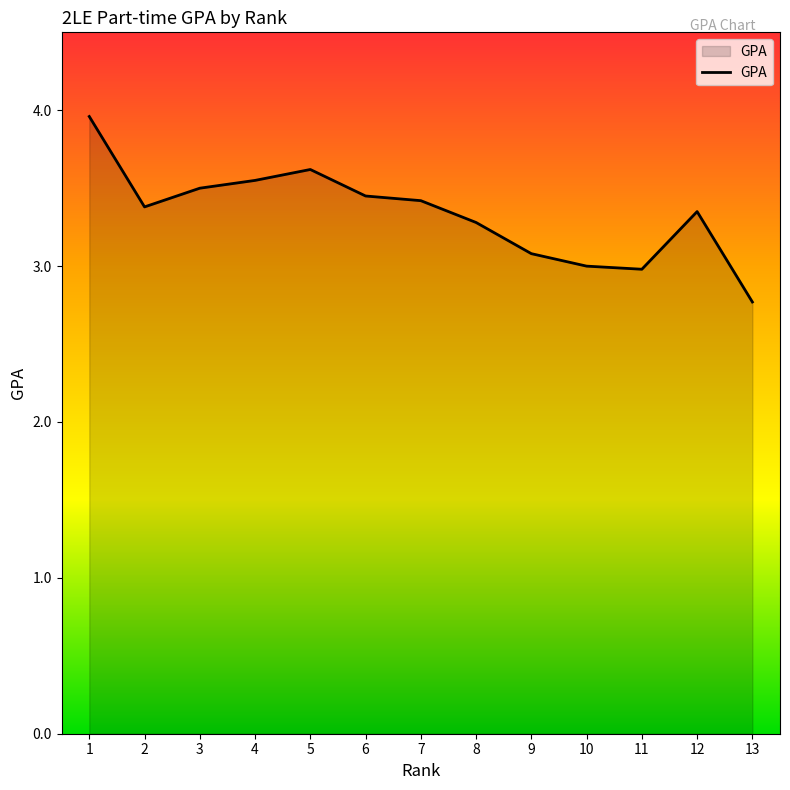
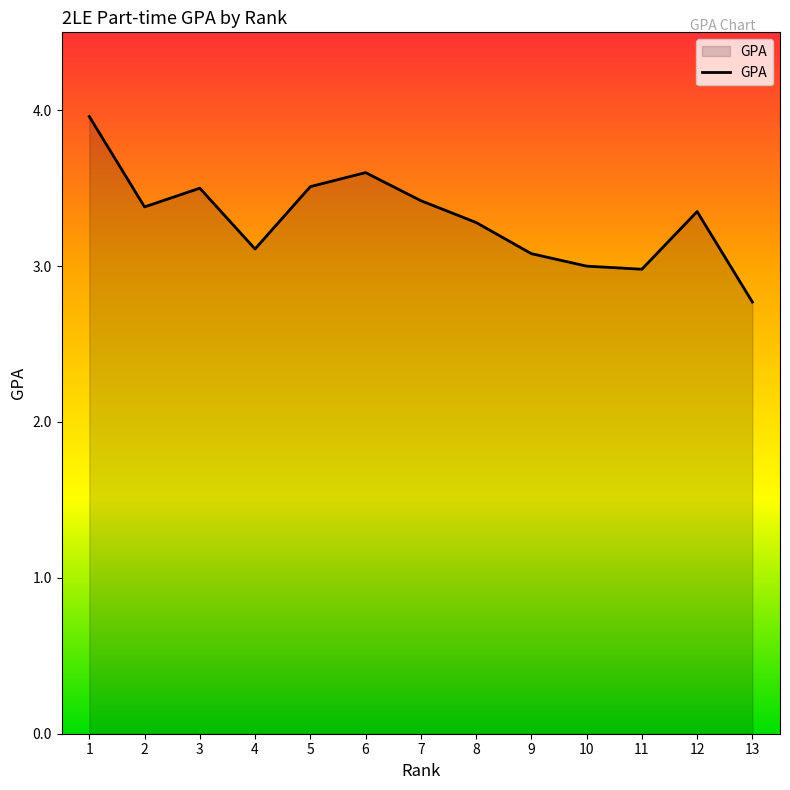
  {
    "1": 3.96,
    "2": 3.38,
    "3": 3.50,
-   "4": 3.55,
-   "5": 3.62,
-   "6": 3.45,
+   "4": 3.11,
+   "5": 3.51,
+   "6": 3.60,
    "7": 3.42,
    "8": 3.28,
    "9": 3.08,
    "10": 3.00,
    "11": 2.98,
    "12": 3.35,
    "13": 2.77
  }
